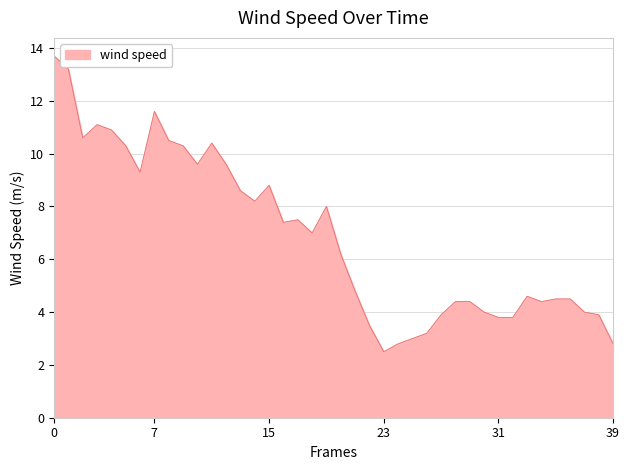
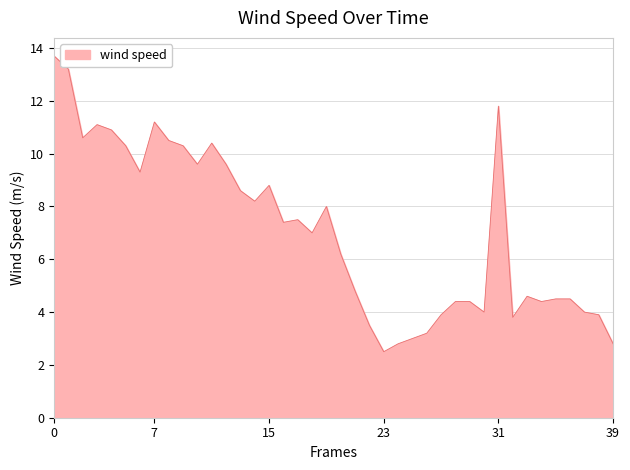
  {
    "0": 13.7,
-   "7": 11.6,
+   "7": 11.2,
    "15": 8.8,
    "23": 2.5,
-   "31": 3.8,
+   "31": 11.8,
    "39": 2.8
  }
